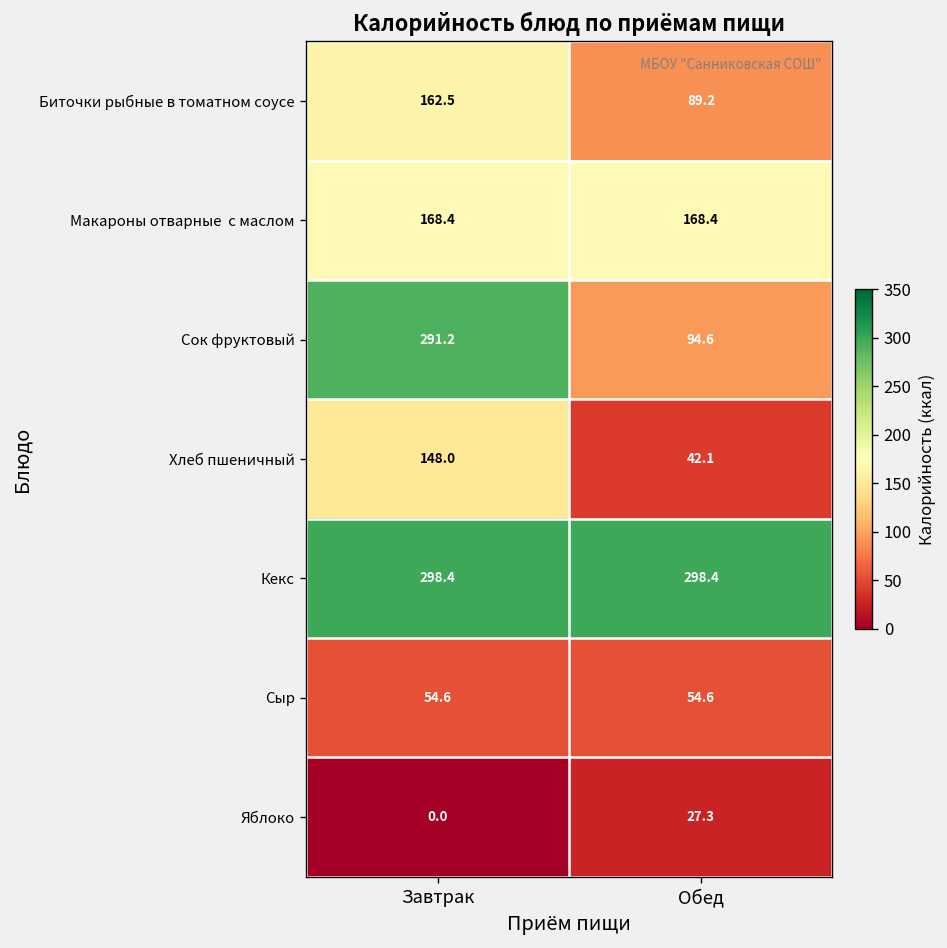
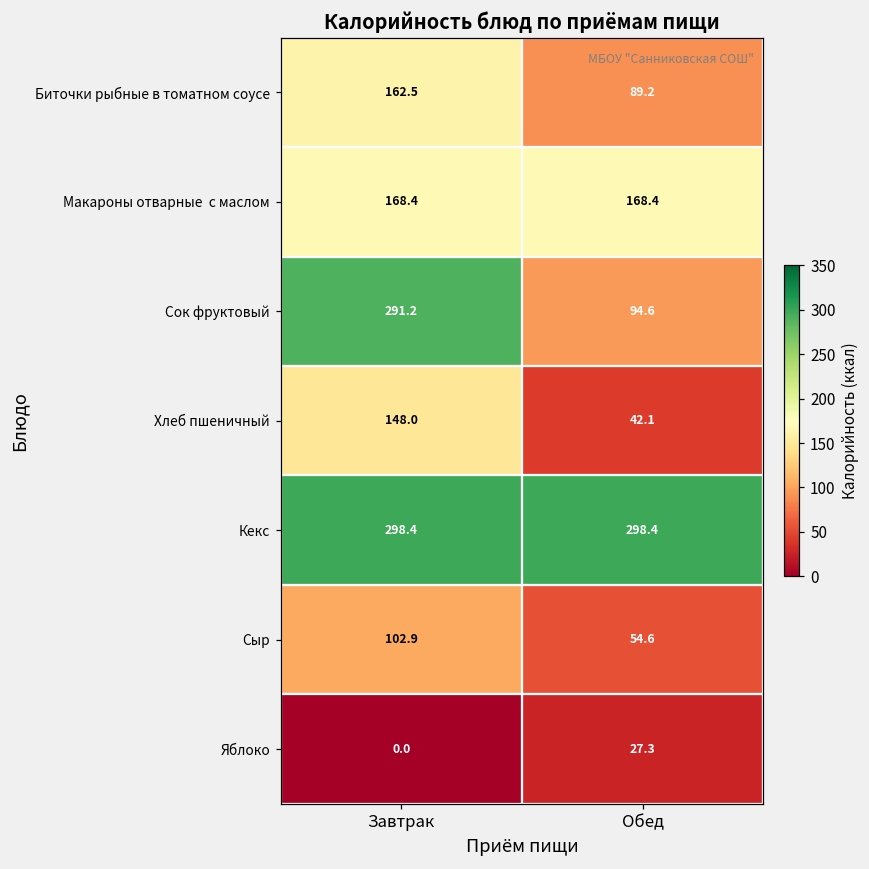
  {
    "Биточки рыбные в томатном соусе": {
      "Завтрак": 162.5
    },
    "Макароны отварные с маслом": {
      "Завтрак": 168.4,
      "Обед": 168.4
    },
    "Сок фруктовый": {
      "Завтрак": 291.2,
      "Обед": 94.6
    },
    "Хлеб пшеничный": {
      "Завтрак": 148.0,
      "Обед": 42.1
    },
    "Кекс": {
      "Завтрак": 298.4,
      "Обед": 298.4
    },
    "Сыр": {
-     "Завтрак": 54.6,
+     "Завтрак": 102.9,
      "Обед": 54.6
    },
    "Яблоко": {
      "Завтрак": 0.0,
      "Обед": 27.3
    }
  }
